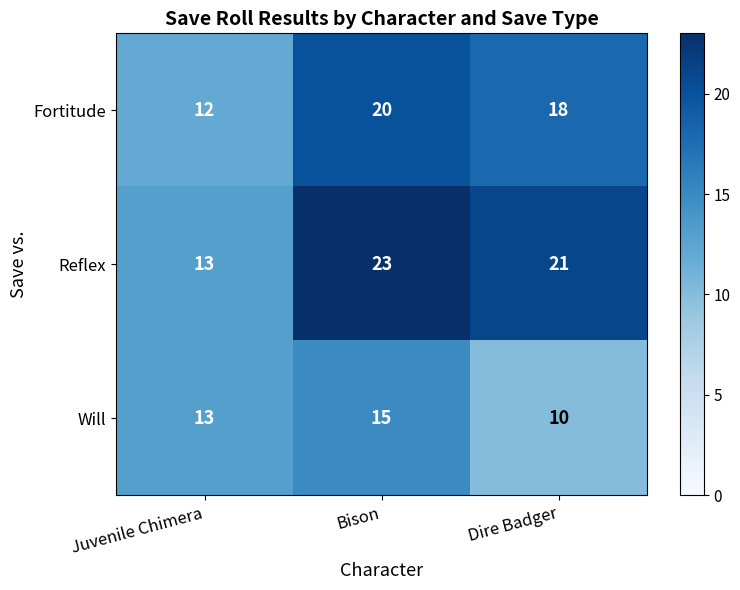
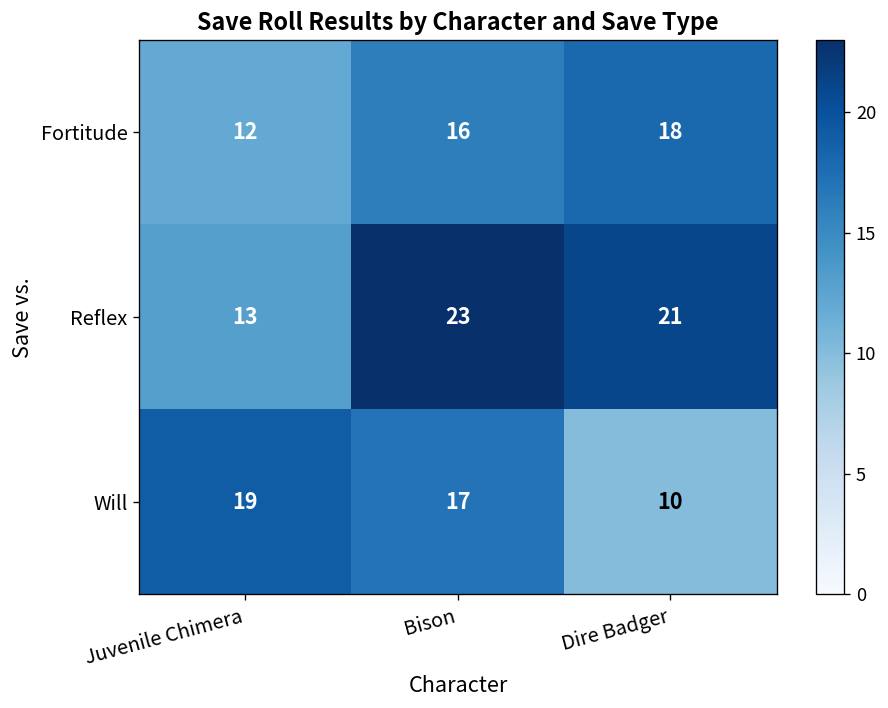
  {
    "Fortitude": {
      "Juvenile Chimera": 12,
-     "Bison": 20,
+     "Bison": 16,
      "Dire Badger": 18
    },
    "Reflex": {
      "Juvenile Chimera": 13,
      "Bison": 23,
      "Dire Badger": 21
    },
    "Will": {
-     "Juvenile Chimera": 13,
-     "Bison": 15,
+     "Juvenile Chimera": 19,
+     "Bison": 17,
      "Dire Badger": 10
    }
  }
